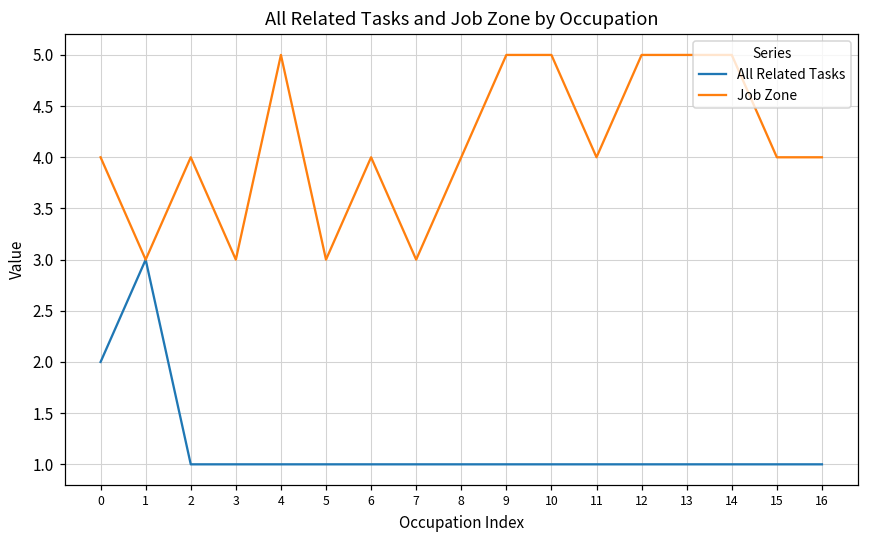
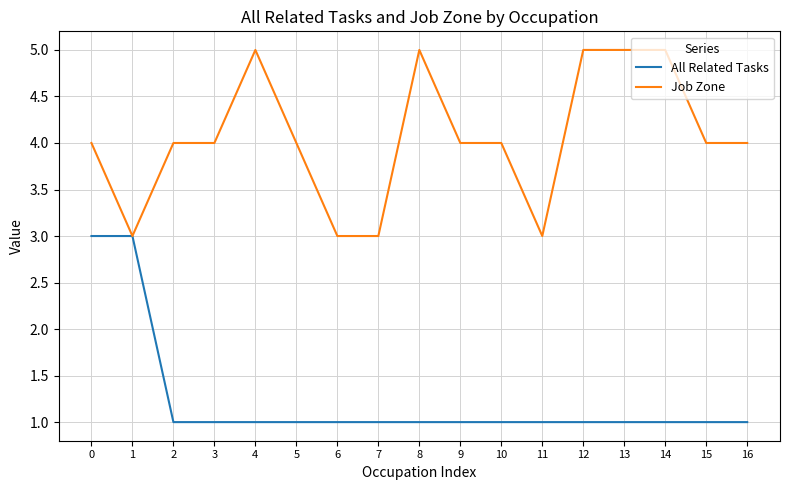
  {
    "All Related Tasks": {
-     "0": 2,
+     "0": 3,
      "2": 1,
      "3": 1,
      "4": 1,
      "5": 1,
      "6": 1,
      "7": 1,
      "8": 1,
      "9": 1,
      "10": 1,
      "11": 1,
      "12": 1,
      "13": 1,
      "14": 1,
      "15": 1,
      "16": 1
    },
    "Job Zone": {
      "0": 4,
      "2": 4,
-     "3": 3,
+     "3": 4,
      "4": 5,
-     "5": 3,
-     "6": 4,
+     "5": 4,
+     "6": 3,
      "7": 3,
-     "8": 4,
-     "9": 5,
-     "10": 5,
-     "11": 4,
+     "8": 5,
+     "9": 4,
+     "10": 4,
+     "11": 3,
      "12": 5,
      "13": 5,
      "15": 4,
      "16": 4
    }
  }
